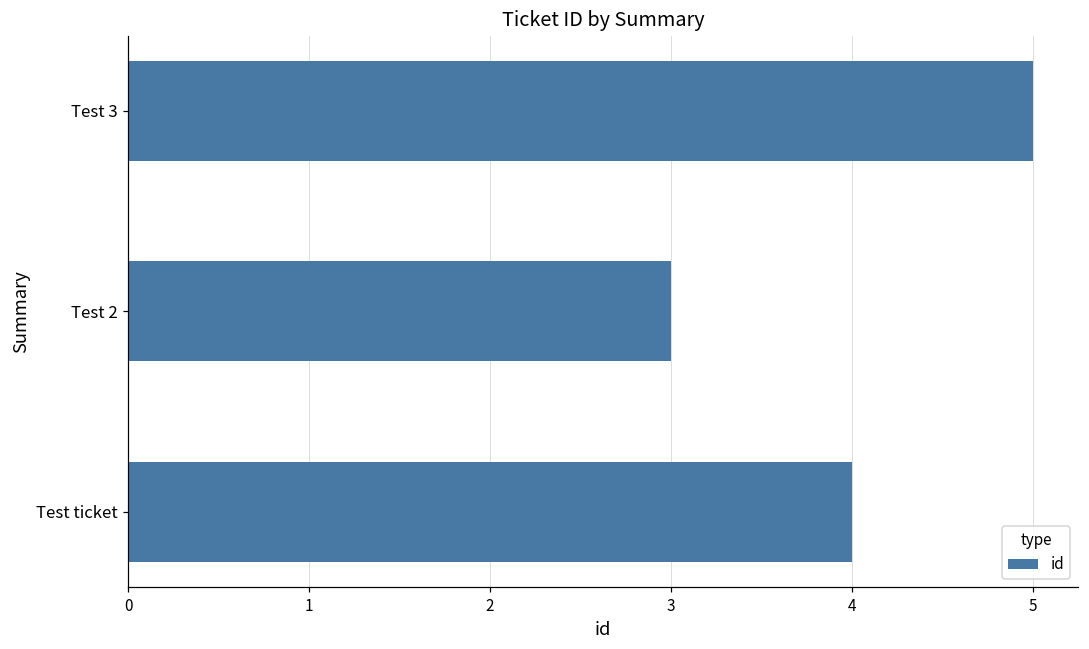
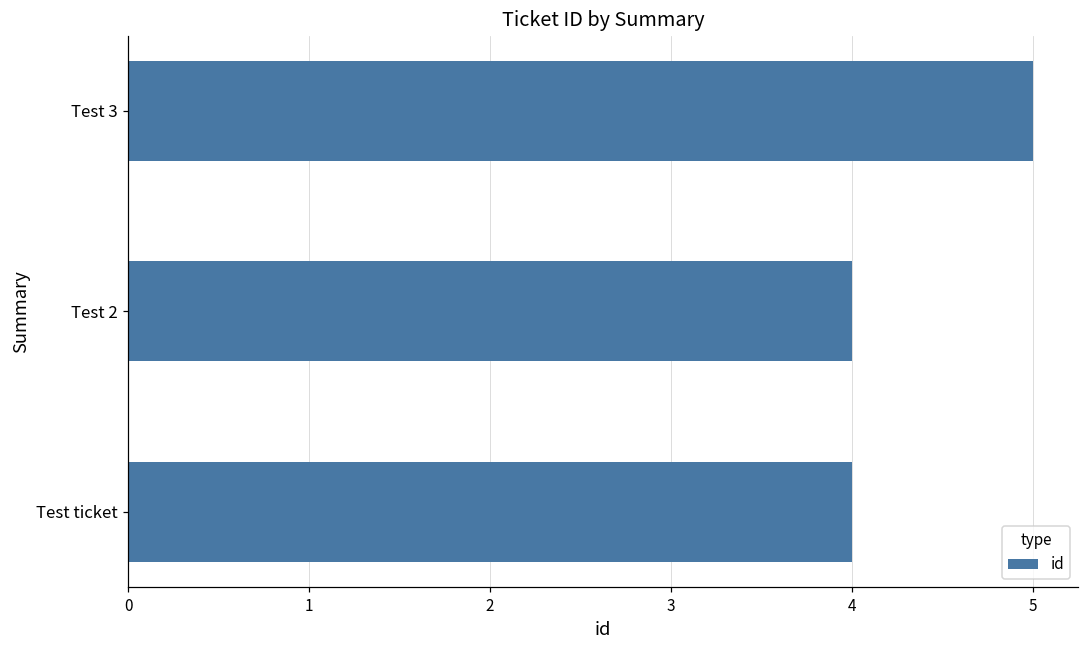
  {
    "Test 3": 5,
-   "Test 2": 3,
+   "Test 2": 4,
    "Test ticket": 4
  }
